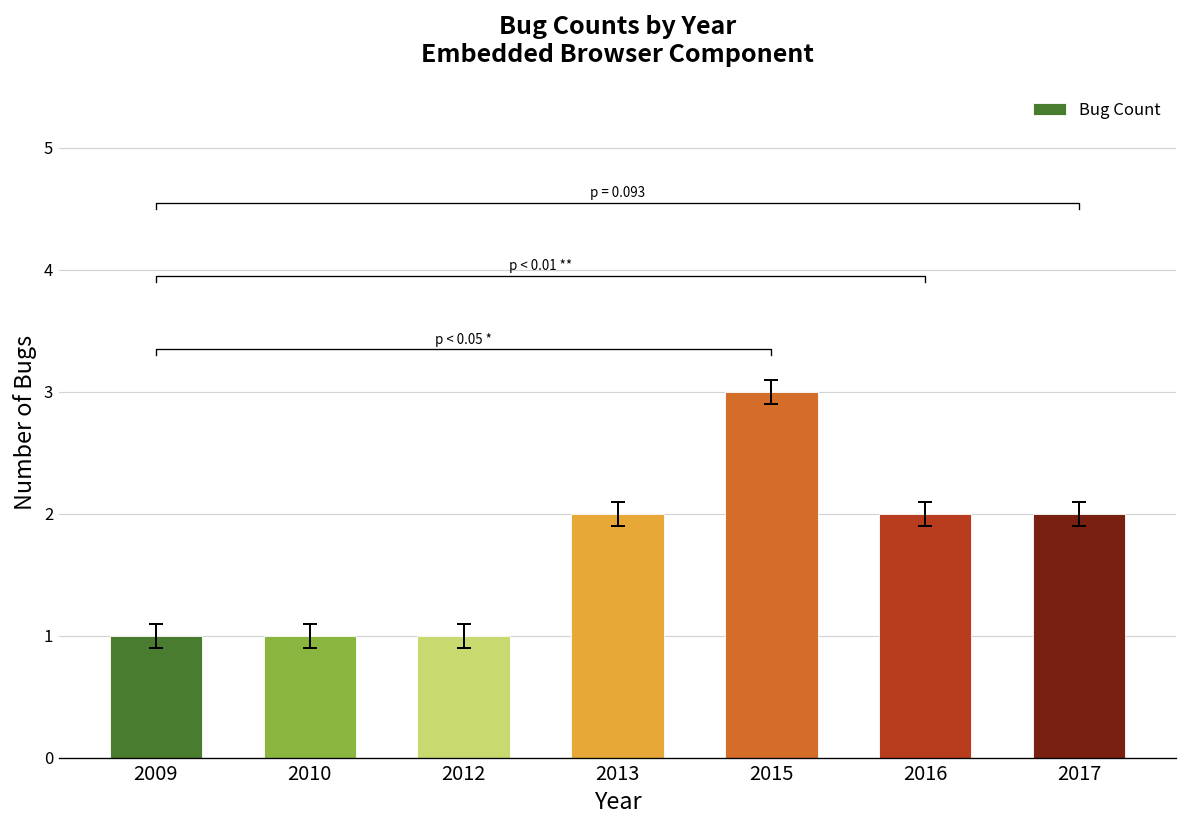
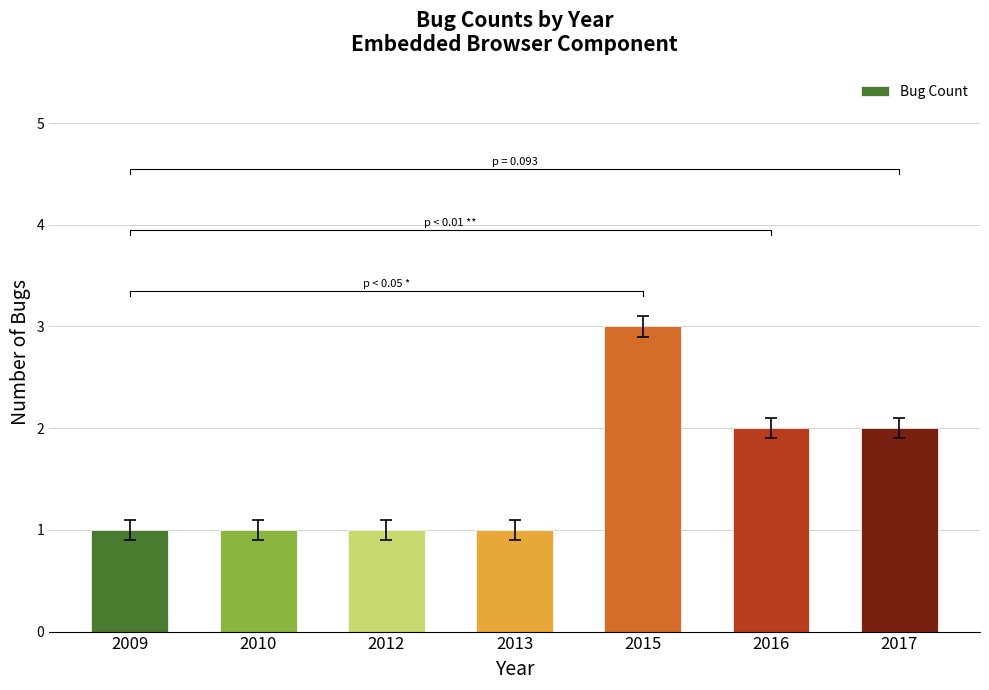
  {
    "Bug Count": {
      "2009": 1,
      "2010": 1,
      "2012": 1,
-     "2013": 2,
+     "2013": 1,
      "2015": 3,
      "2016": 2,
      "2017": 2
    }
  }
